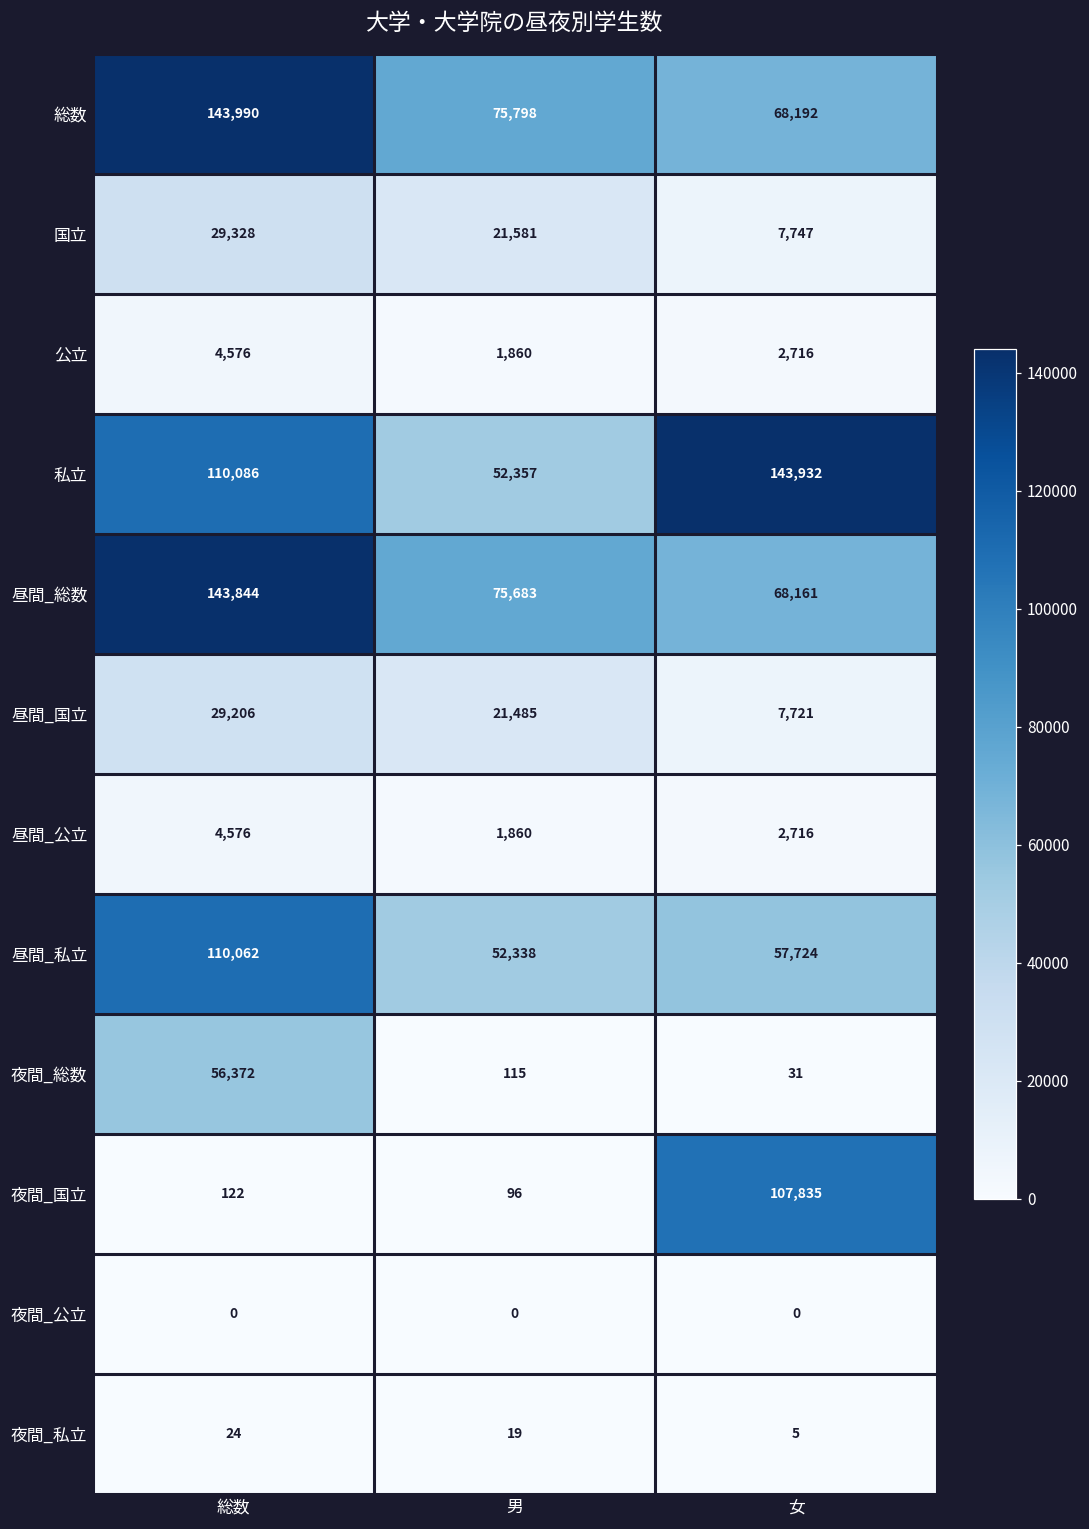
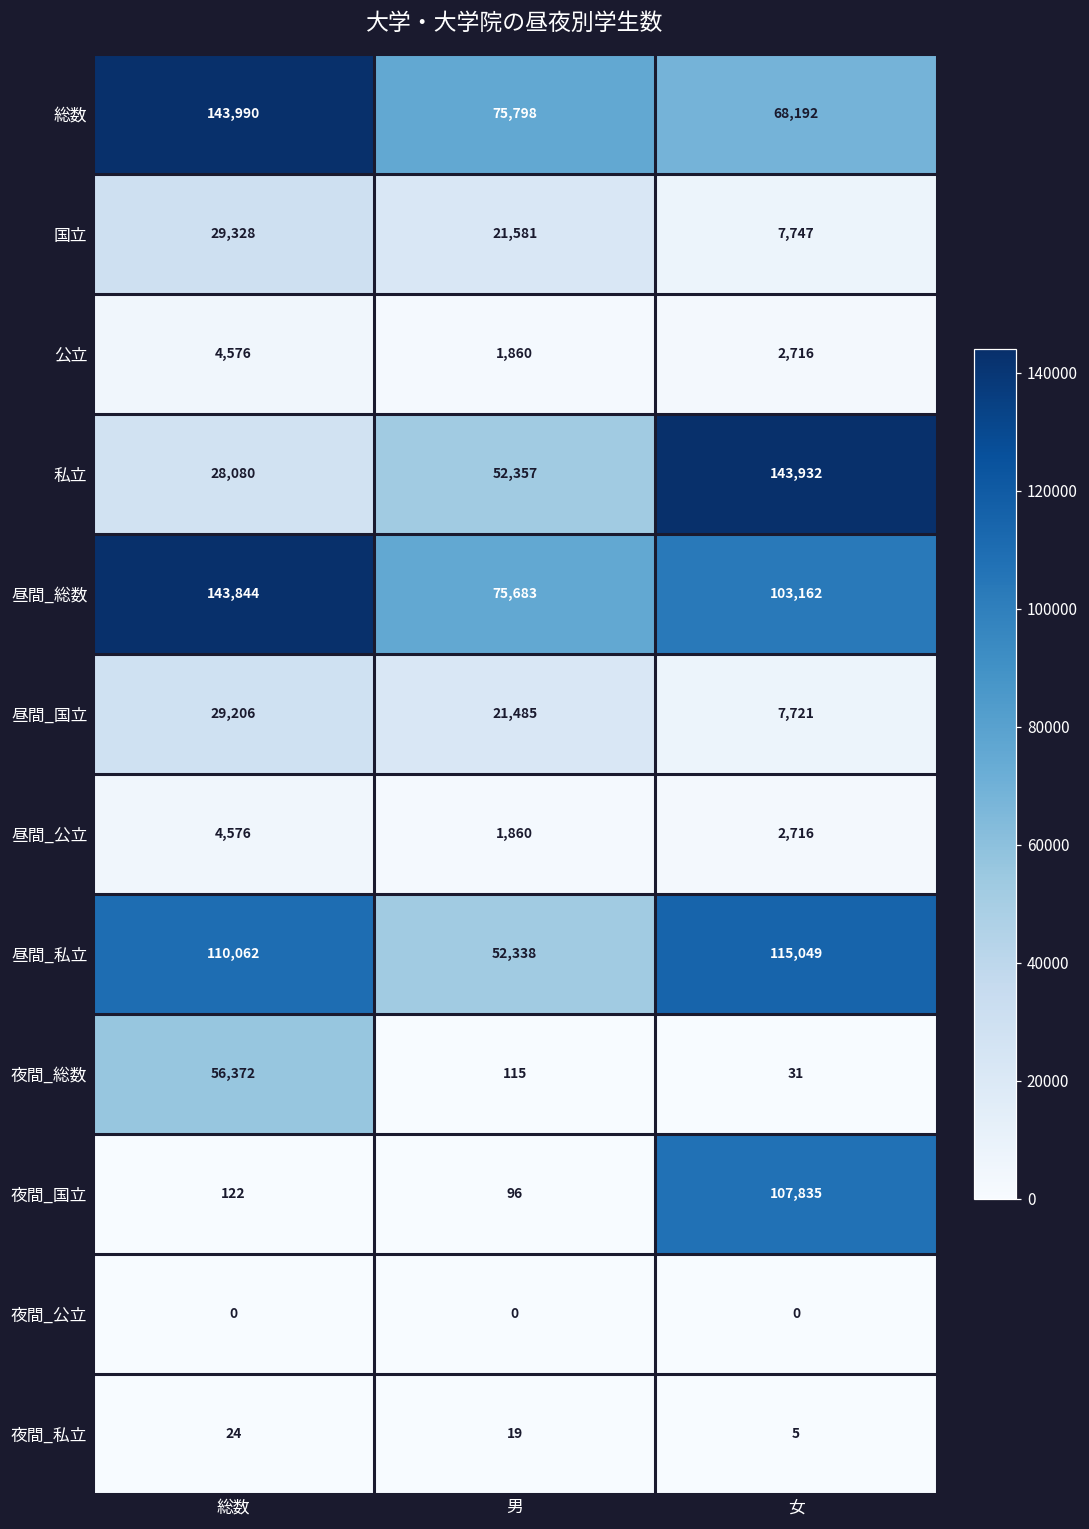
  {
    "総数": {
      "総数": "143,990",
      "男": "75,798",
      "女": "68,192"
    },
    "国立": {
      "総数": "29,328",
      "男": "21,581",
      "女": "7,747"
    },
    "公立": {
      "総数": "4,576",
      "男": "1,860",
      "女": "2,716"
    },
    "私立": {
-     "総数": "110,086",
+     "総数": "28,080",
      "男": "52,357",
      "女": "143,932"
    },
    "昼間_総数": {
      "総数": "143,844",
      "男": "75,683",
-     "女": "68,161"
+     "女": "103,162"
    },
    "昼間_国立": {
      "総数": "29,206",
      "男": "21,485",
      "女": "7,721"
    },
    "昼間_公立": {
      "総数": "4,576",
      "男": "1,860",
      "女": "2,716"
    },
    "昼間_私立": {
      "総数": "110,062",
      "男": "52,338",
-     "女": "57,724"
+     "女": "115,049"
    },
    "夜間_総数": {
      "総数": "56,372",
      "男": "115",
      "女": "31"
    },
    "夜間_国立": {
      "総数": "122",
      "男": "96",
      "女": "107,835"
    },
    "夜間_公立": {
      "総数": "0",
      "男": "0",
      "女": "0"
    },
    "夜間_私立": {
      "総数": "24",
      "男": "19",
      "女": "5"
    }
  }
